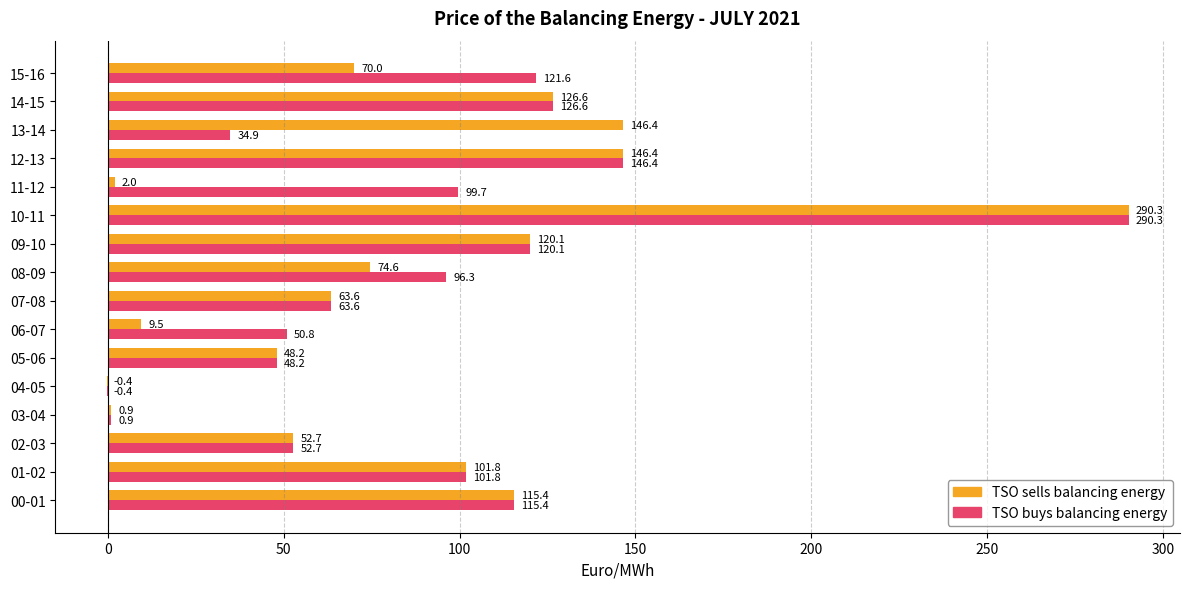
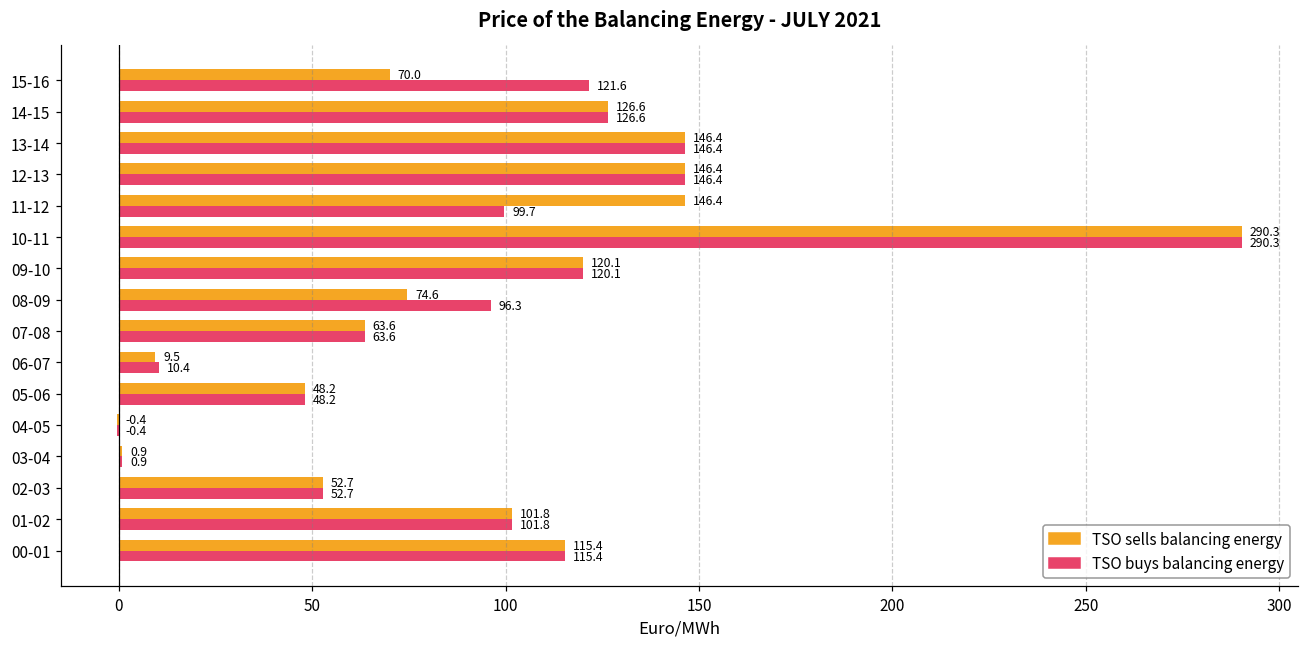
  {
    "TSO sells balancing energy": {
      "15-16": 70.0,
      "14-15": 126.6,
      "13-14": 146.4,
      "12-13": 146.4,
-     "11-12": 2.0,
+     "11-12": 146.4,
      "10-11": 290.3,
      "09-10": 120.1,
      "08-09": 74.6,
      "07-08": 63.6,
      "06-07": 9.5,
      "05-06": 48.2,
      "04-05": -0.4,
      "03-04": 0.9,
      "02-03": 52.7,
      "01-02": 101.8,
      "00-01": 115.4
    },
    "TSO buys balancing energy": {
      "15-16": 121.6,
      "14-15": 126.6,
-     "13-14": 34.9,
+     "13-14": 146.4,
      "12-13": 146.4,
      "11-12": 99.7,
      "10-11": 290.3,
      "09-10": 120.1,
      "08-09": 96.3,
      "07-08": 63.6,
-     "06-07": 50.8,
+     "06-07": 10.4,
      "05-06": 48.2,
      "04-05": -0.4,
      "03-04": 0.9,
      "02-03": 52.7,
      "01-02": 101.8,
      "00-01": 115.4
    }
  }
